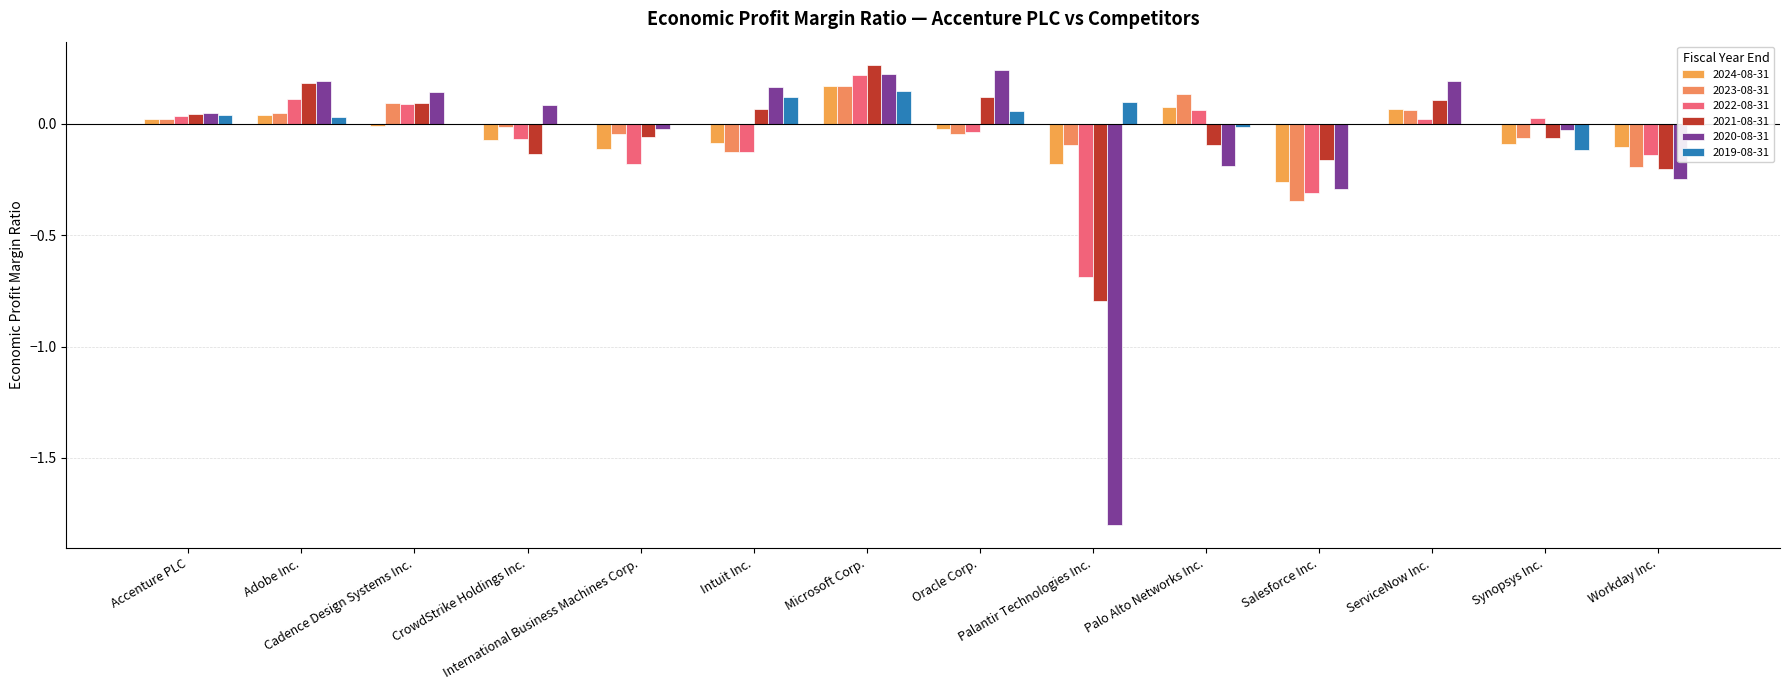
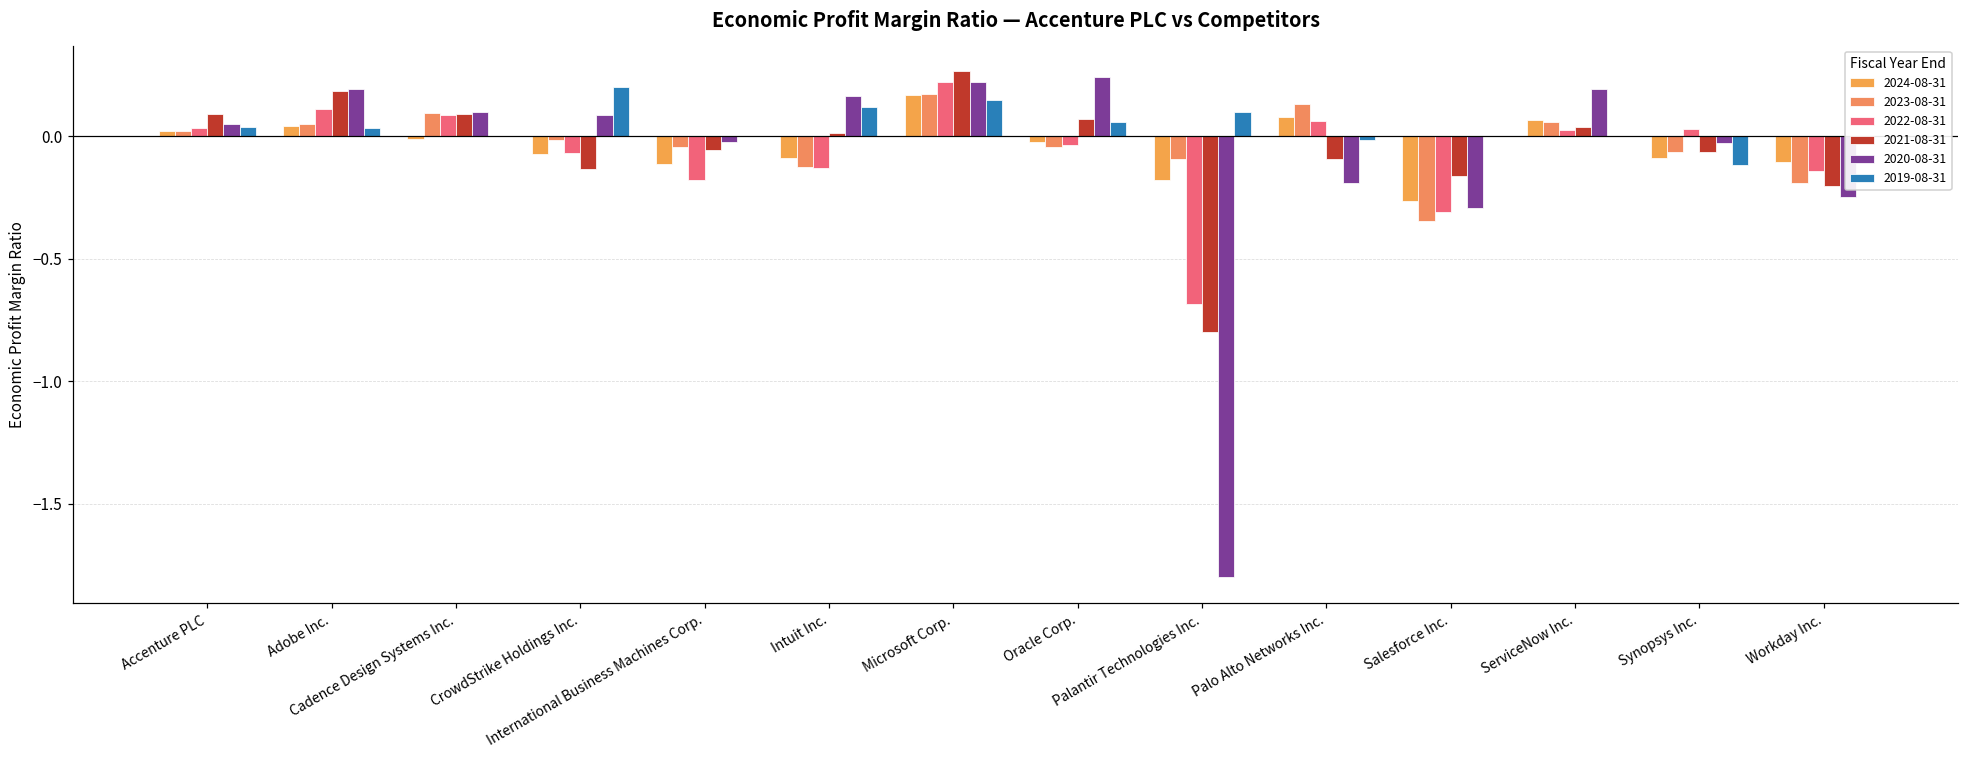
  {
    "2021-08-31": {
-     "Accenture PLC": 0.05,
+     "Accenture PLC": 0.09,
      "Adobe Inc.": 0.18,
      "Cadence Design Systems Inc.": 0.09,
      "CrowdStrike Holdings Inc.": -0.14,
      "International Business Machines Corp.": -0.06,
-     "Intuit Inc.": 0.07,
+     "Intuit Inc.": 0.01,
      "Microsoft Corp.": 0.27,
-     "Oracle Corp.": 0.12,
+     "Oracle Corp.": 0.07,
      "Palantir Technologies Inc.": -0.80,
      "Palo Alto Networks Inc.": -0.09,
      "Salesforce Inc.": -0.16,
-     "ServiceNow Inc.": 0.11,
+     "ServiceNow Inc.": 0.04,
      "Synopsys Inc.": -0.06,
      "Workday Inc.": -0.20
    },
    "2020-08-31": {
      "Accenture PLC": 0.05,
      "Adobe Inc.": 0.19,
-     "Cadence Design Systems Inc.": 0.14,
+     "Cadence Design Systems Inc.": 0.10,
      "CrowdStrike Holdings Inc.": 0.09,
      "International Business Machines Corp.": -0.02,
      "Intuit Inc.": 0.17,
      "Microsoft Corp.": 0.22,
      "Oracle Corp.": 0.24,
      "Palantir Technologies Inc.": -1.80,
      "Palo Alto Networks Inc.": -0.19,
      "Salesforce Inc.": -0.29,
      "ServiceNow Inc.": 0.19,
      "Synopsys Inc.": -0.03,
      "Workday Inc.": -0.25
    },
    "2019-08-31": {
      "Accenture PLC": 0.04,
      "Adobe Inc.": 0.03,
      "Cadence Design Systems Inc.": 0.0,
-     "CrowdStrike Holdings Inc.": 0.0,
+     "CrowdStrike Holdings Inc.": 0.2,
      "International Business Machines Corp.": 0.0,
      "Intuit Inc.": 0.12,
      "Microsoft Corp.": 0.15,
      "Oracle Corp.": 0.06,
      "Palantir Technologies Inc.": 0.1,
      "Palo Alto Networks Inc.": -0.01,
      "Salesforce Inc.": 0.0,
      "ServiceNow Inc.": 0.0,
      "Synopsys Inc.": -0.12
    }
  }
